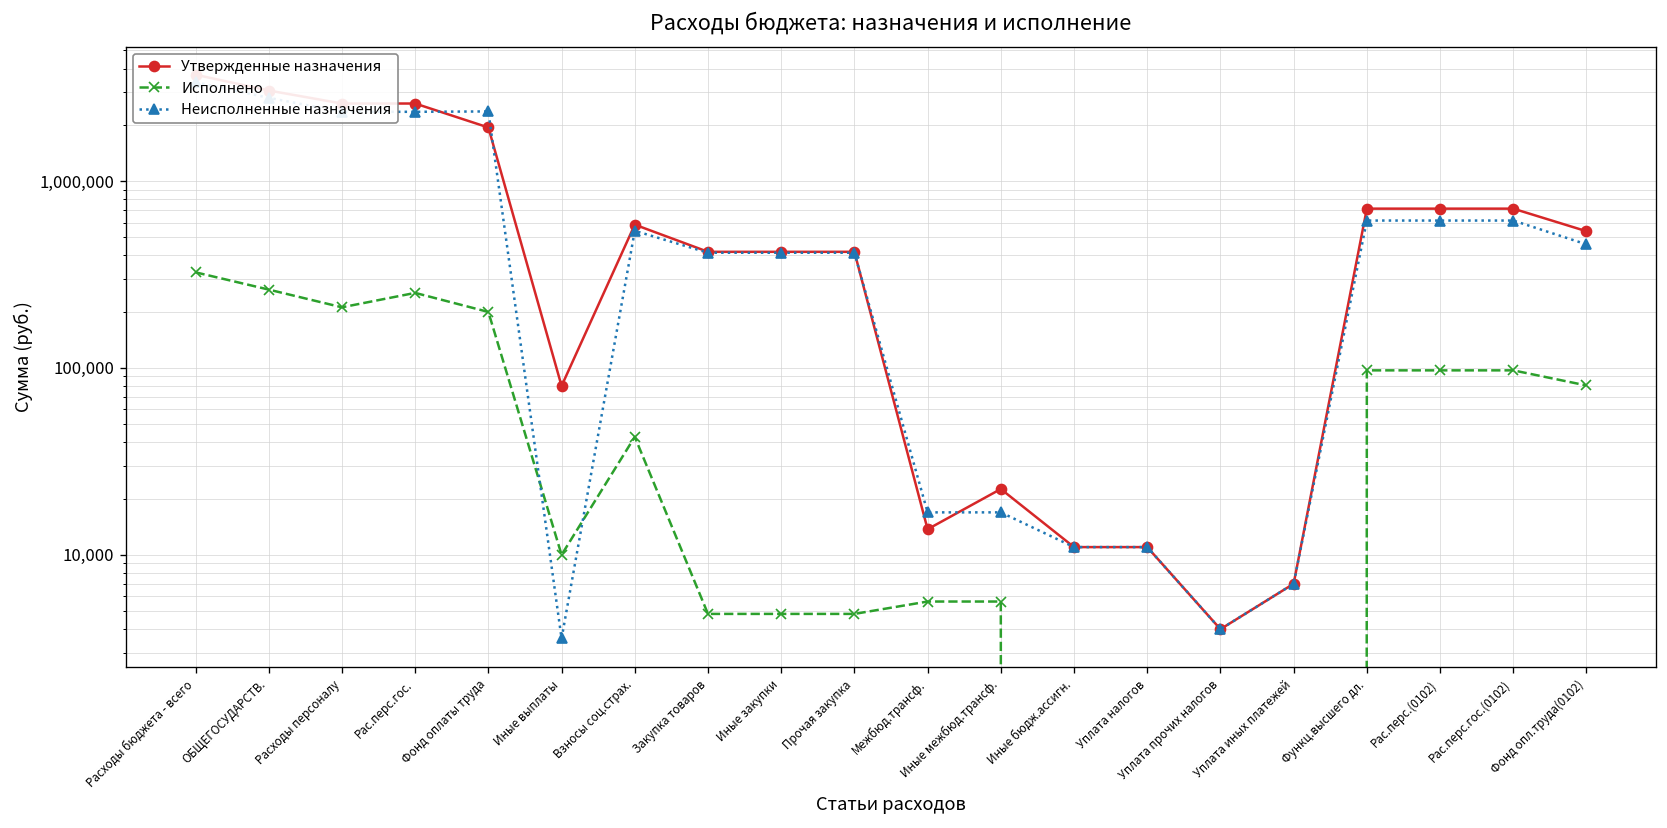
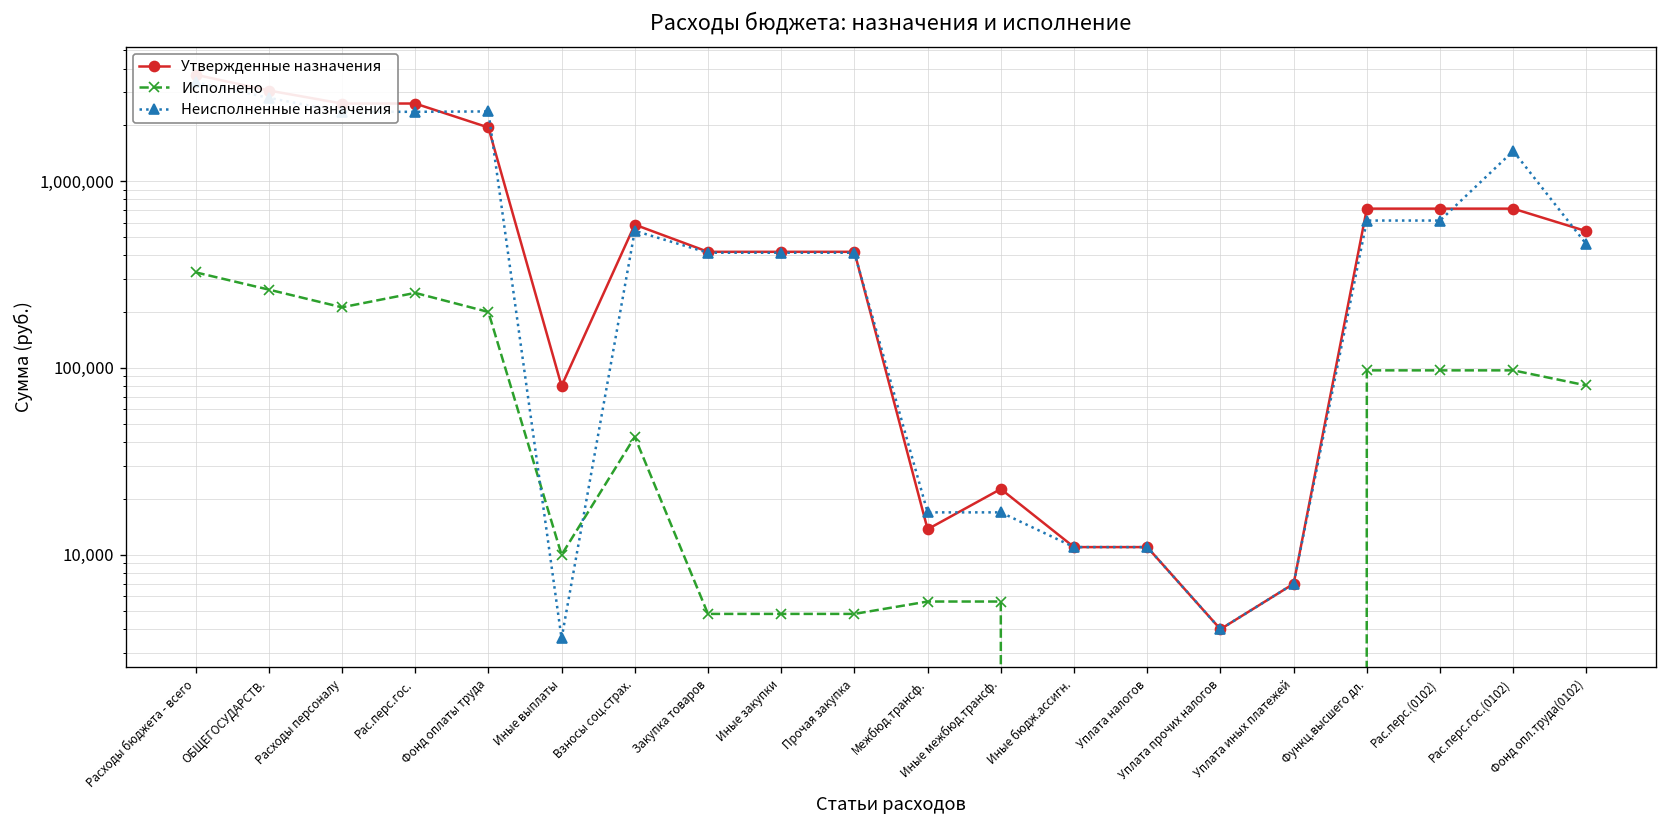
  {
    "Утвержденные назначения": {
      "Рас.перс.гос.": "2,600,000",
      "Фонд оплаты труда": "1,900,000",
      "Иные выплаты": "80,000",
      "Взносы соц.страх.": "580,000",
      "Межбюд.трансф.": "14,000",
      "Иные межбюд.трансф.": "23,000",
      "Функц.высшего дл.": "700,000",
      "Рас.перс.(0102)": "700,000",
      "Рас.перс.гос.(0102)": "700,000",
      "Фонд опл.труда(0102)": "540,000"
    },
    "Исполнено": {
      "Расходы бюджета - всего": "320,000",
      "ОБЩЕГОСУДАРСТВ.": "260,000",
      "Расходы персоналу": "210,000",
      "Рас.перс.гос.": "250,000",
      "Фонд оплаты труда": "200,000",
      "Иные выплаты": "10,000",
      "Взносы соц.страх.": "43,000",
      "Закупка товаров": "4,800",
      "Иные закупки": "4,800",
      "Прочая закупка": "4,800",
      "Межбюд.трансф.": "5,600",
      "Иные межбюд.трансф.": "5,600",
      "Функц.высшего дл.": "100,000",
      "Рас.перс.(0102)": "100,000",
      "Рас.перс.гос.(0102)": "100,000",
      "Фонд опл.труда(0102)": "80,000"
    },
    "Неисполненные назначения": {
      "Рас.перс.гос.": "2,300,000",
      "Фонд оплаты труда": "2,400,000",
      "Иные выплаты": "3,600",
      "Взносы соц.страх.": "540,000",
      "Межбюд.трансф.": "17,000",
      "Иные межбюд.трансф.": "17,000",
      "Функц.высшего дл.": "610,000",
      "Рас.перс.(0102)": "610,000",
-     "Рас.перс.гос.(0102)": "610,000",
+     "Рас.перс.гос.(0102)": "1,400,000",
      "Фонд опл.труда(0102)": "460,000"
    }
  }
